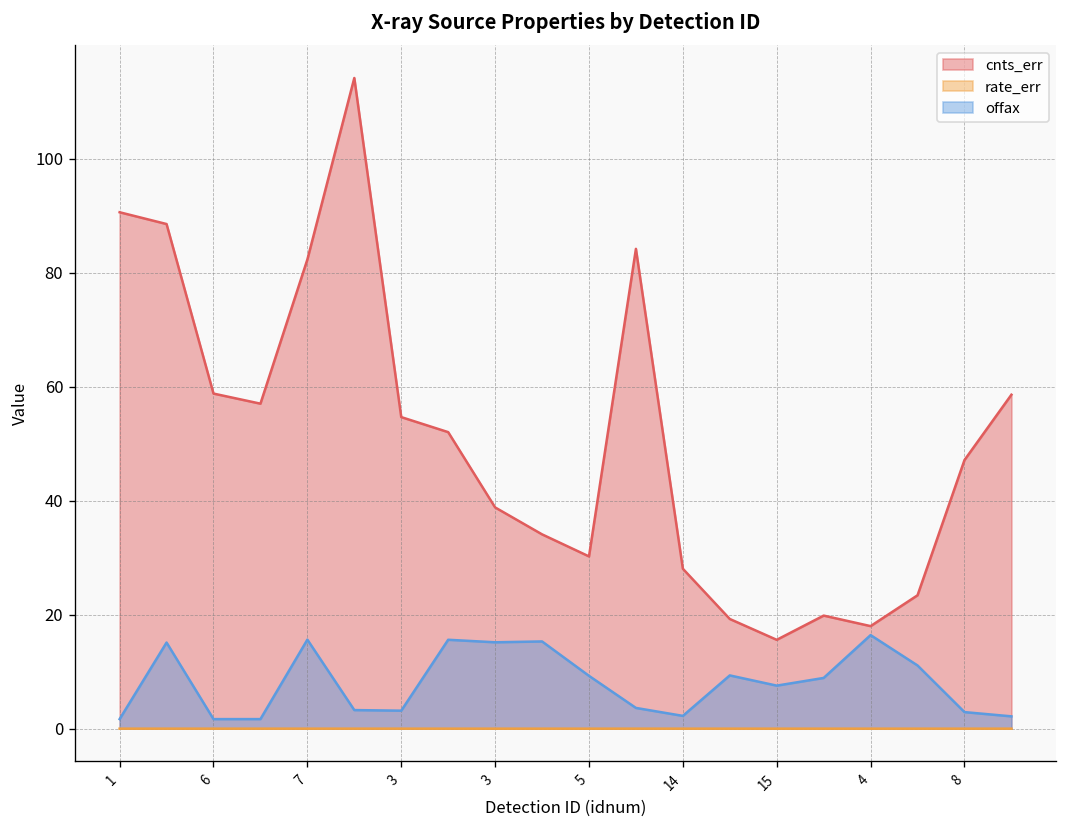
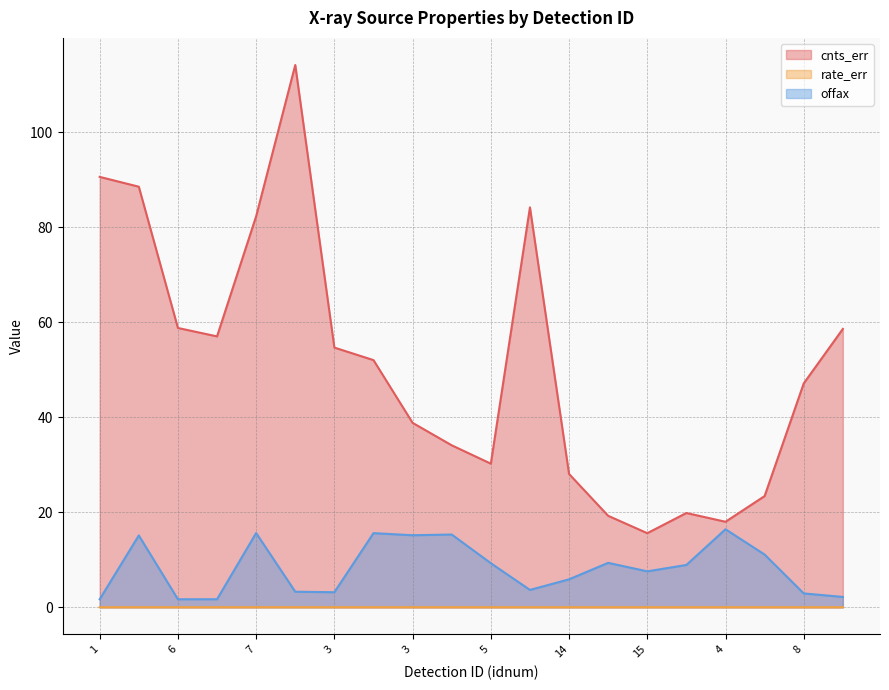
  {
    "offax": {
      "6": 2,
-     "14": 2,
+     "14": 6,
      "4": 16,
      "8": 3
    }
  }
